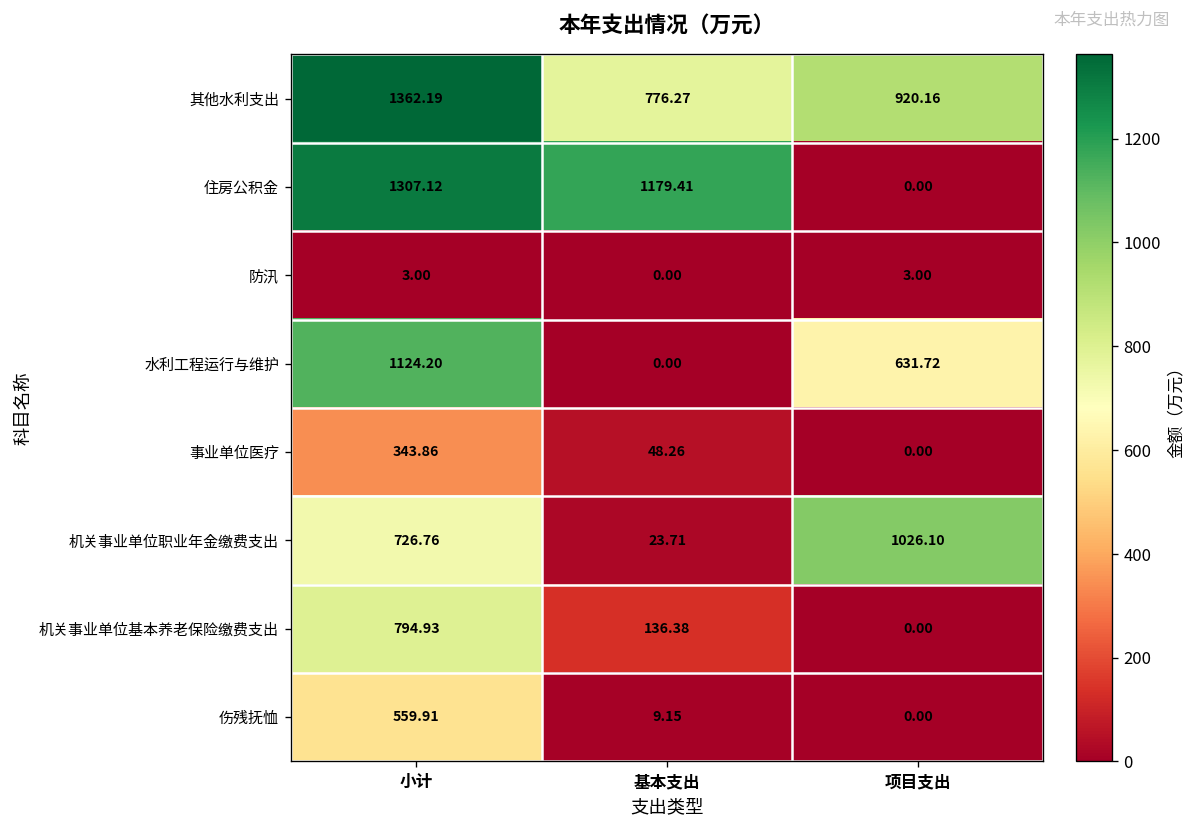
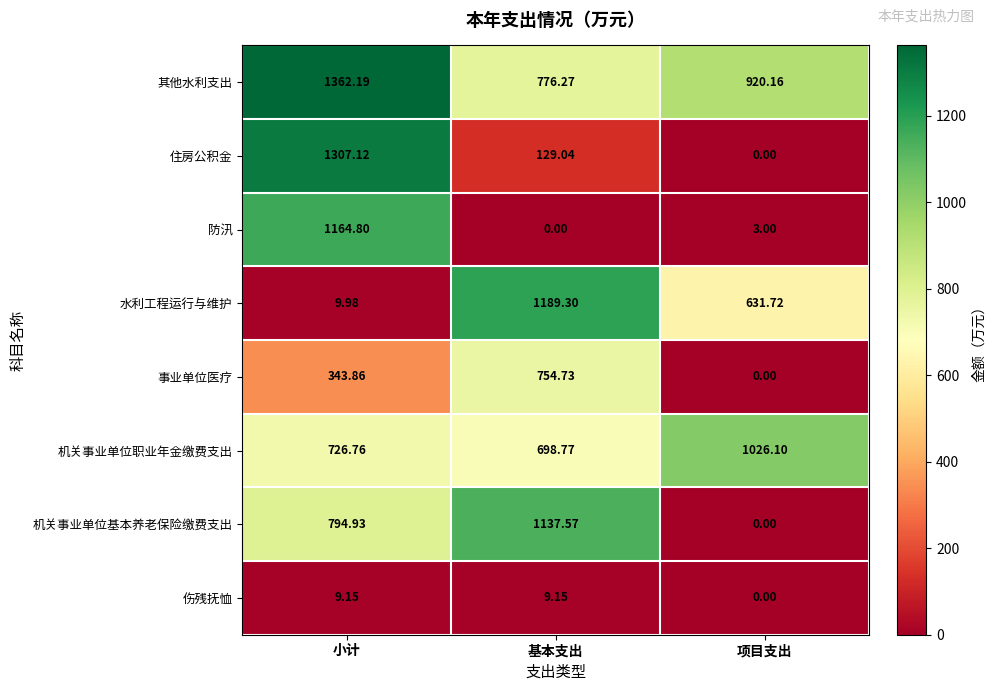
  {
    "其他水利支出": {
      "小计": 1362.19,
      "基本支出": 776.27,
      "项目支出": 920.16
    },
    "住房公积金": {
      "小计": 1307.12,
-     "基本支出": 1179.41,
+     "基本支出": 129.04,
      "项目支出": 0.00
    },
    "防汛": {
-     "小计": 3.00,
+     "小计": 1164.80,
      "基本支出": 0.00,
      "项目支出": 3.00
    },
    "水利工程运行与维护": {
-     "小计": 1124.20,
-     "基本支出": 0.00,
+     "小计": 9.98,
+     "基本支出": 1189.30,
      "项目支出": 631.72
    },
    "事业单位医疗": {
      "小计": 343.86,
-     "基本支出": 48.26,
+     "基本支出": 754.73,
      "项目支出": 0.00
    },
    "机关事业单位职业年金缴费支出": {
      "小计": 726.76,
-     "基本支出": 23.71,
+     "基本支出": 698.77,
      "项目支出": 1026.10
    },
    "机关事业单位基本养老保险缴费支出": {
      "小计": 794.93,
-     "基本支出": 136.38,
+     "基本支出": 1137.57,
      "项目支出": 0.00
    },
    "伤残抚恤": {
-     "小计": 559.91,
+     "小计": 9.15,
      "基本支出": 9.15,
      "项目支出": 0.00
    }
  }
